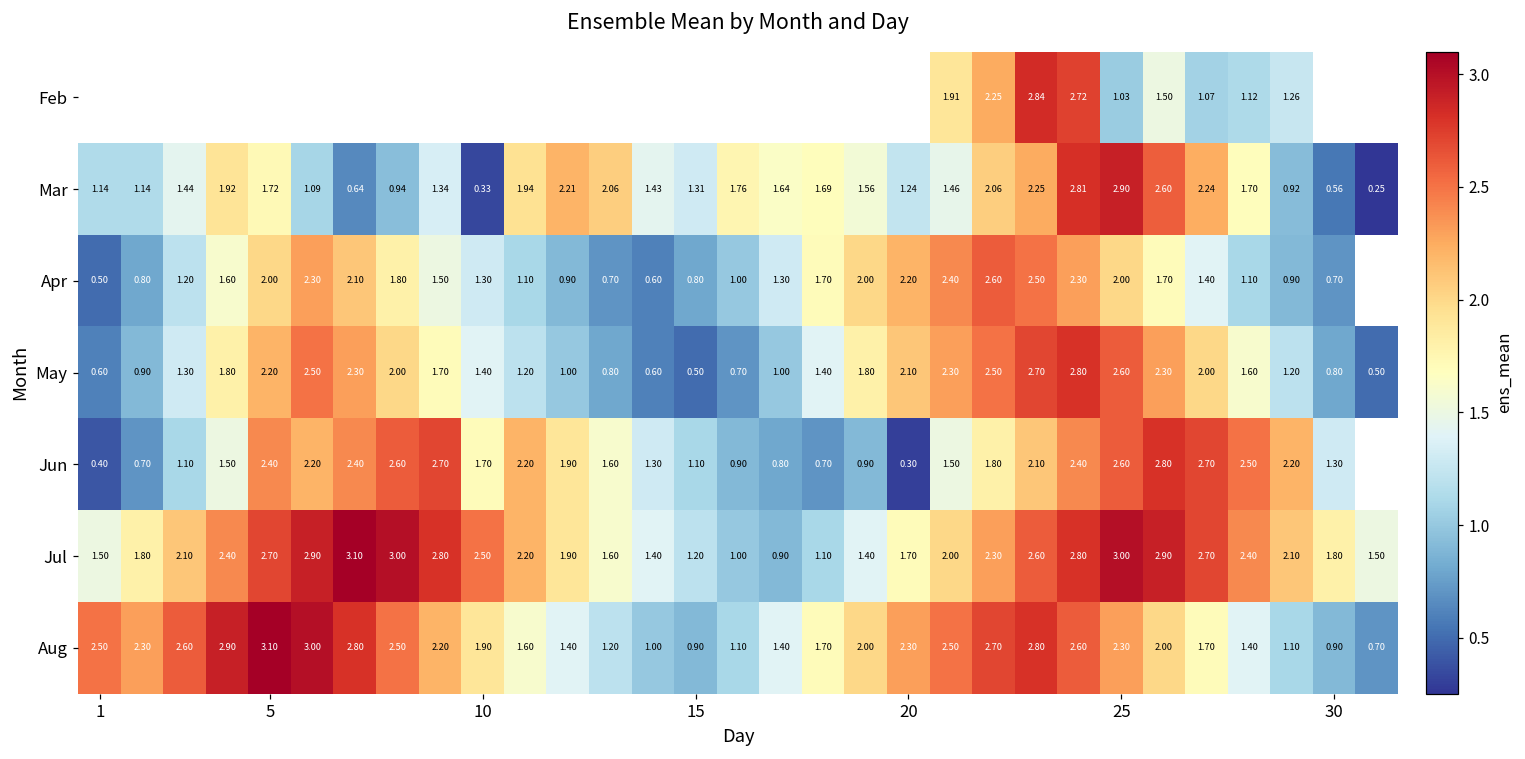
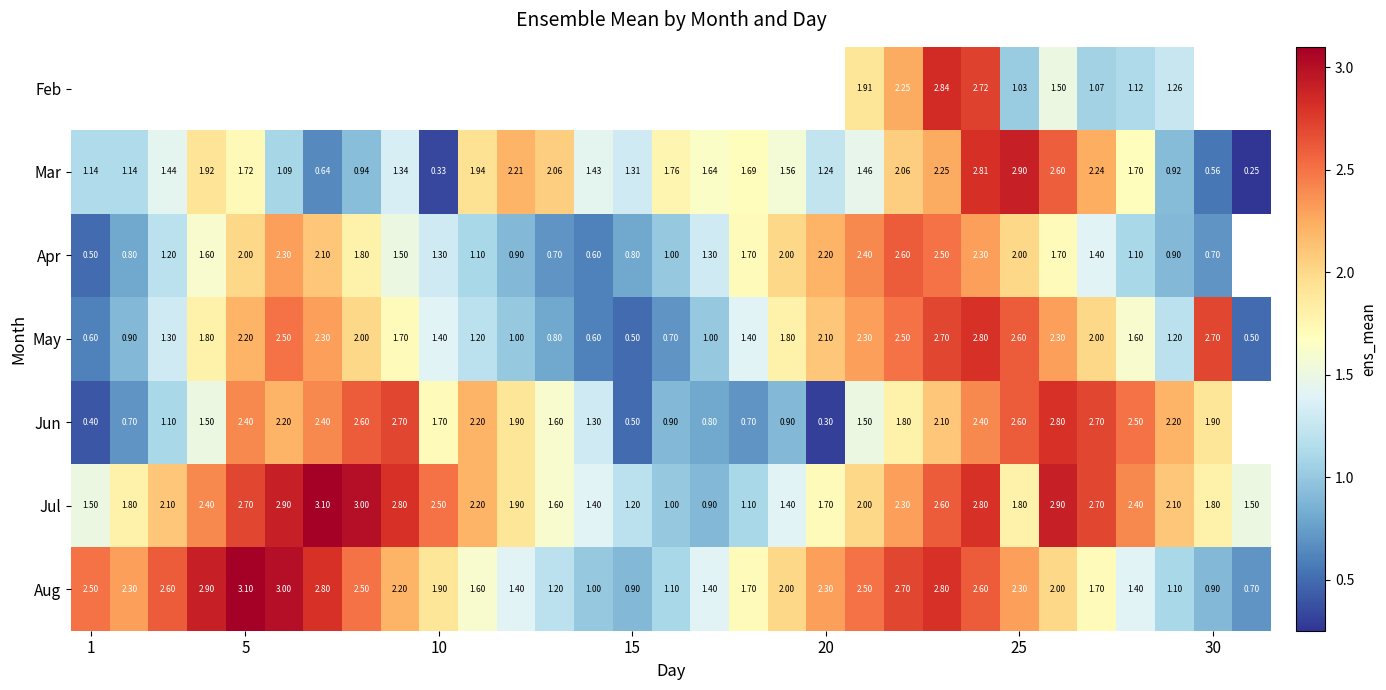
  {
    "Feb": {
      "25": 1.03
    },
    "Mar": {
      "1": 1.14,
      "5": 1.72,
      "10": 0.33,
      "15": 1.31,
      "20": 1.24,
      "25": 2.90,
      "30": 0.56
    },
    "Apr": {
      "1": 0.50,
      "5": 2.00,
      "10": 1.30,
      "15": 0.80,
      "20": 2.20,
      "25": 2.00,
      "30": 0.70
    },
    "May": {
      "1": 0.60,
      "5": 2.20,
      "10": 1.40,
      "15": 0.50,
      "20": 2.10,
      "25": 2.60,
-     "30": 0.80
+     "30": 2.70
    },
    "Jun": {
      "1": 0.40,
      "5": 2.40,
      "10": 1.70,
-     "15": 1.10,
+     "15": 0.50,
      "20": 0.30,
      "25": 2.60,
-     "30": 1.30
+     "30": 1.90
    },
    "Jul": {
      "1": 1.50,
      "5": 2.70,
      "10": 2.50,
      "15": 1.20,
      "20": 1.70,
-     "25": 3.00,
+     "25": 1.80,
      "30": 1.80
    },
    "Aug": {
      "1": 2.50,
      "5": 3.10,
      "10": 1.90,
      "15": 0.90,
      "20": 2.30,
      "25": 2.30,
      "30": 0.90
    }
  }
